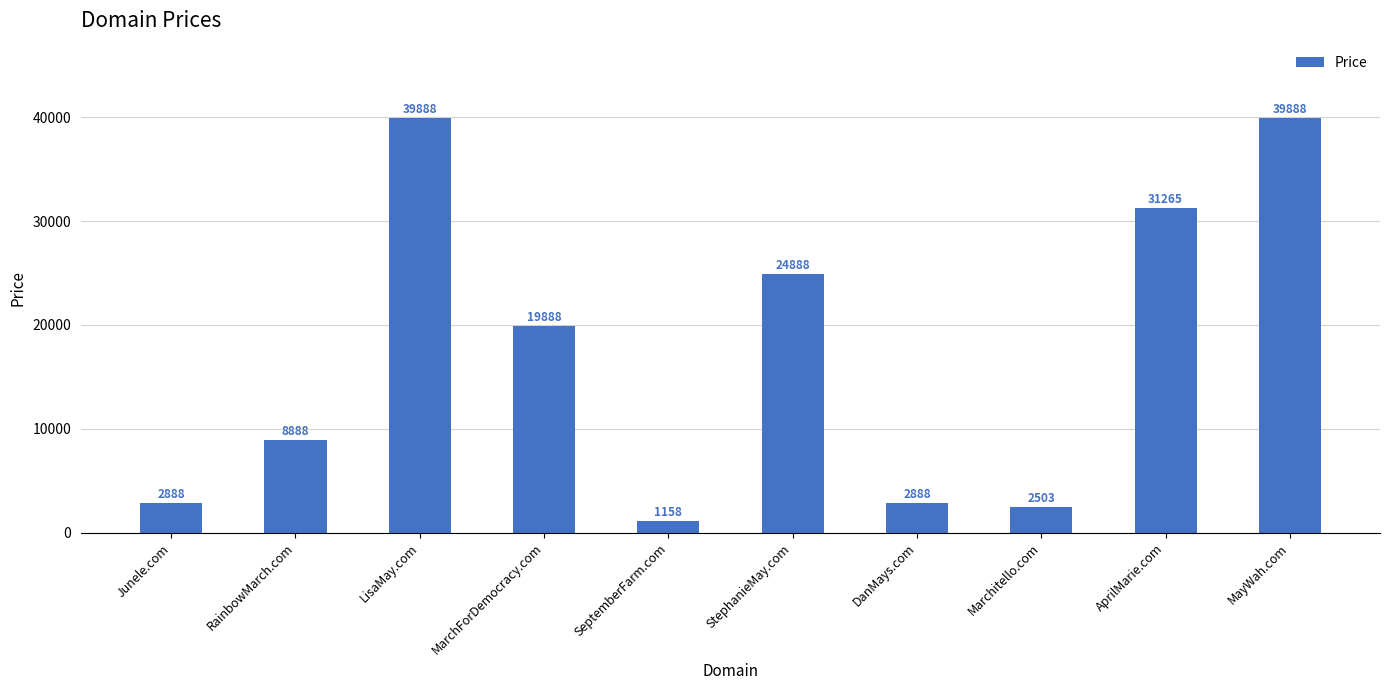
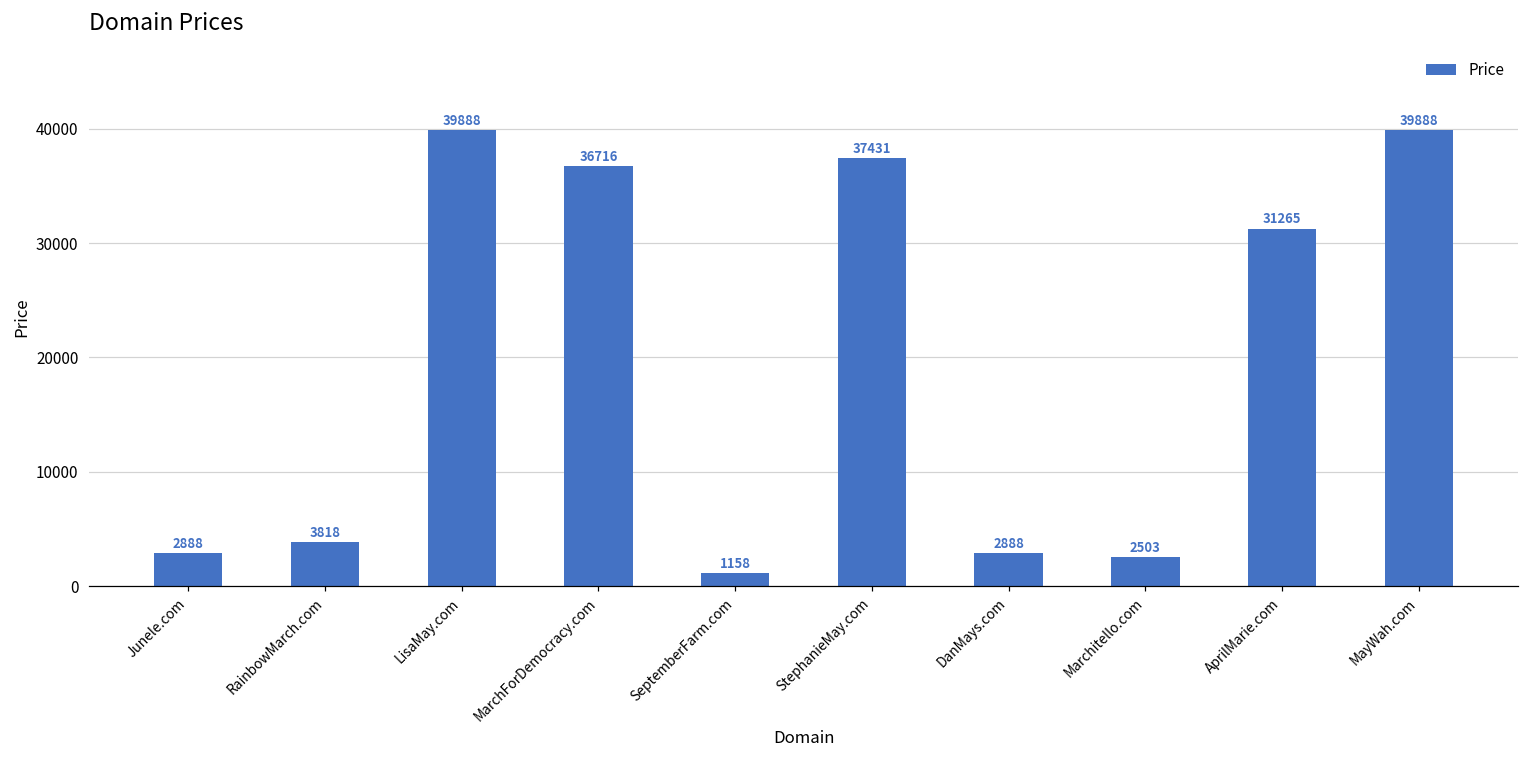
  {
    "Junele.com": 2888,
-   "RainbowMarch.com": 8888,
+   "RainbowMarch.com": 3818,
    "LisaMay.com": 39888,
-   "MarchForDemocracy.com": 19888,
+   "MarchForDemocracy.com": 36716,
    "SeptemberFarm.com": 1158,
-   "StephanieMay.com": 24888,
+   "StephanieMay.com": 37431,
    "DanMays.com": 2888,
    "Marchitello.com": 2503,
    "AprilMarie.com": 31265,
    "MayWah.com": 39888
  }
